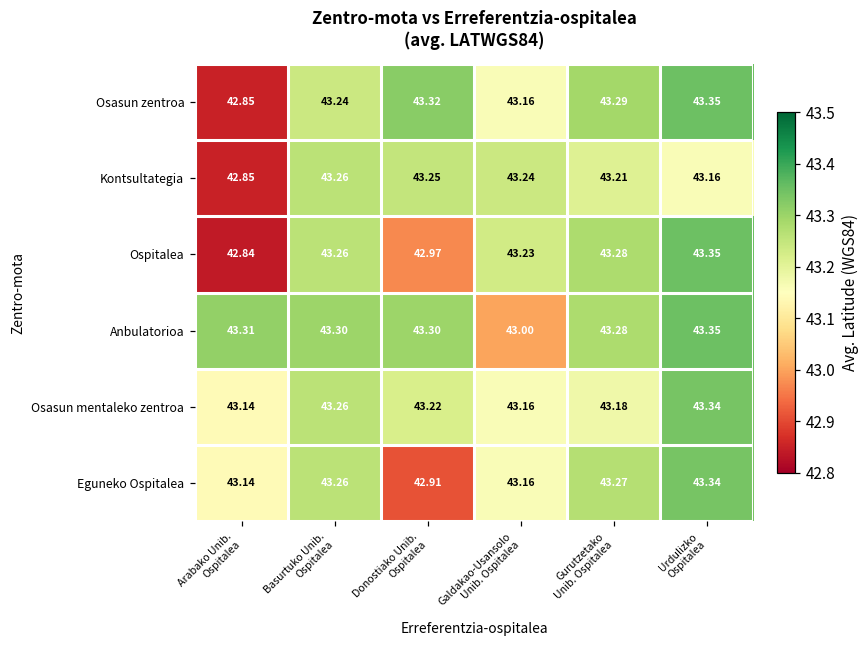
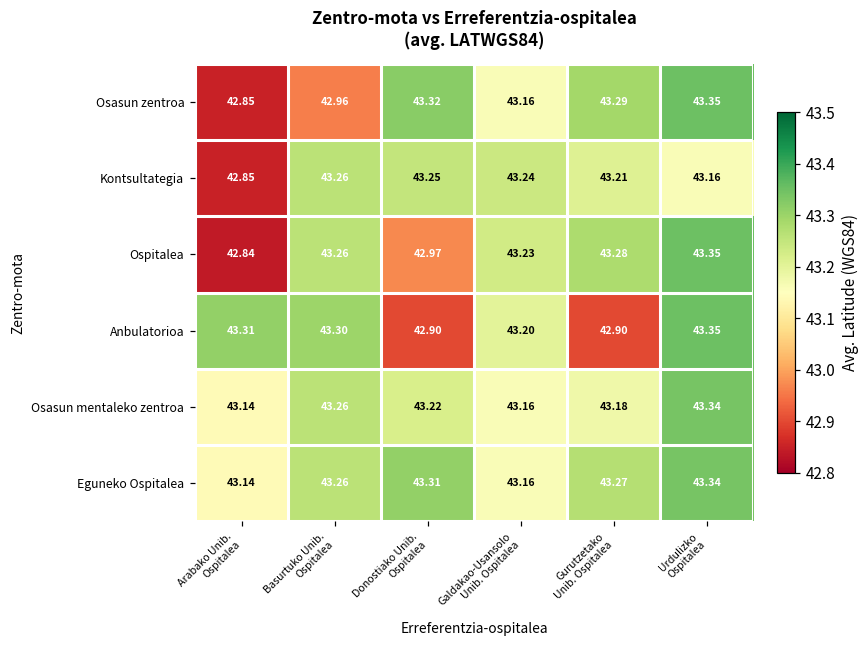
  {
    "Osasun zentroa": {
      "Arabako Unib. Ospitalea": 42.85,
-     "Basurtuko Unib. Ospitalea": 43.24,
+     "Basurtuko Unib. Ospitalea": 42.96,
      "Donostiako Unib. Ospitalea": 43.32,
      "Galdakao-Usansolo Unib. Ospitalea": 43.16,
      "Gurutzetako Unib. Ospitalea": 43.29,
      "Urdulizko Ospitalea": 43.35
    },
    "Kontsultategia": {
      "Arabako Unib. Ospitalea": 42.85,
      "Basurtuko Unib. Ospitalea": 43.26,
      "Donostiako Unib. Ospitalea": 43.25,
      "Galdakao-Usansolo Unib. Ospitalea": 43.24,
      "Gurutzetako Unib. Ospitalea": 43.21,
      "Urdulizko Ospitalea": 43.16
    },
    "Ospitalea": {
      "Arabako Unib. Ospitalea": 42.84,
      "Basurtuko Unib. Ospitalea": 43.26,
      "Donostiako Unib. Ospitalea": 42.97,
      "Galdakao-Usansolo Unib. Ospitalea": 43.23,
      "Gurutzetako Unib. Ospitalea": 43.28,
      "Urdulizko Ospitalea": 43.35
    },
    "Anbulatorioa": {
      "Arabako Unib. Ospitalea": 43.31,
      "Basurtuko Unib. Ospitalea": 43.30,
-     "Donostiako Unib. Ospitalea": 43.30,
-     "Galdakao-Usansolo Unib. Ospitalea": 43.00,
-     "Gurutzetako Unib. Ospitalea": 43.28,
+     "Donostiako Unib. Ospitalea": 42.90,
+     "Galdakao-Usansolo Unib. Ospitalea": 43.20,
+     "Gurutzetako Unib. Ospitalea": 42.90,
      "Urdulizko Ospitalea": 43.35
    },
    "Osasun mentaleko zentroa": {
      "Arabako Unib. Ospitalea": 43.14,
      "Basurtuko Unib. Ospitalea": 43.26,
      "Donostiako Unib. Ospitalea": 43.22,
      "Galdakao-Usansolo Unib. Ospitalea": 43.16,
      "Gurutzetako Unib. Ospitalea": 43.18,
      "Urdulizko Ospitalea": 43.34
    },
    "Eguneko Ospitalea": {
      "Arabako Unib. Ospitalea": 43.14,
      "Basurtuko Unib. Ospitalea": 43.26,
-     "Donostiako Unib. Ospitalea": 42.91,
+     "Donostiako Unib. Ospitalea": 43.31,
      "Galdakao-Usansolo Unib. Ospitalea": 43.16,
      "Gurutzetako Unib. Ospitalea": 43.27,
      "Urdulizko Ospitalea": 43.34
    }
  }
